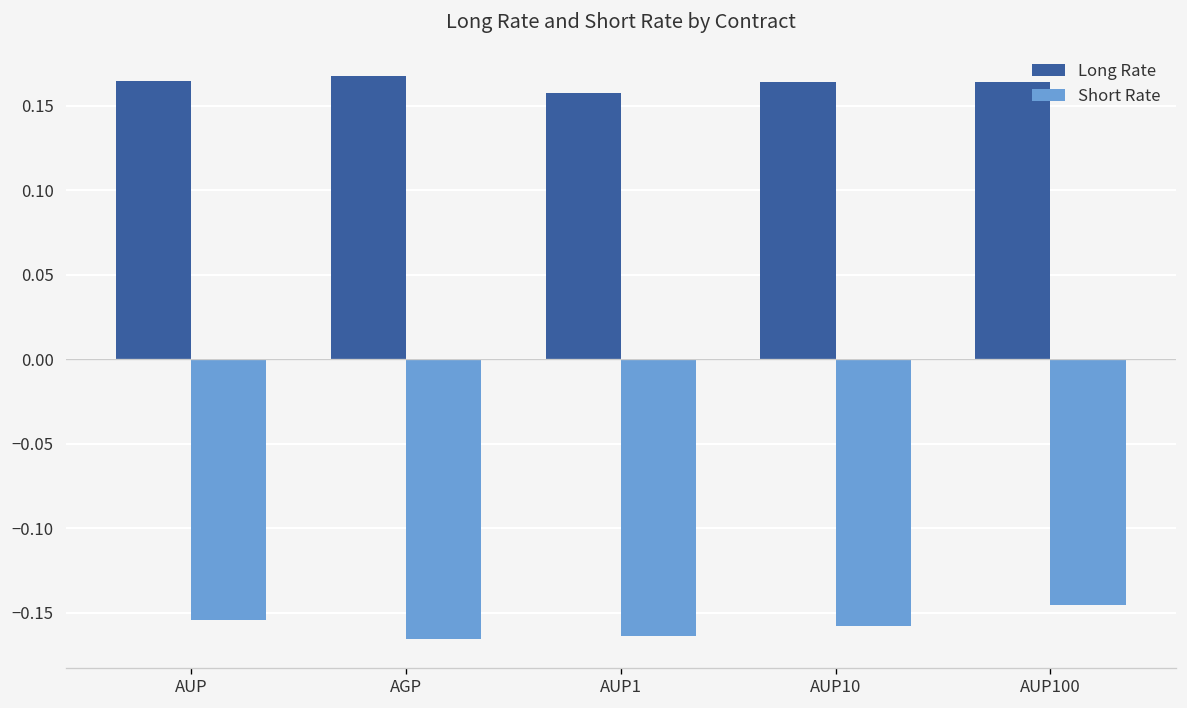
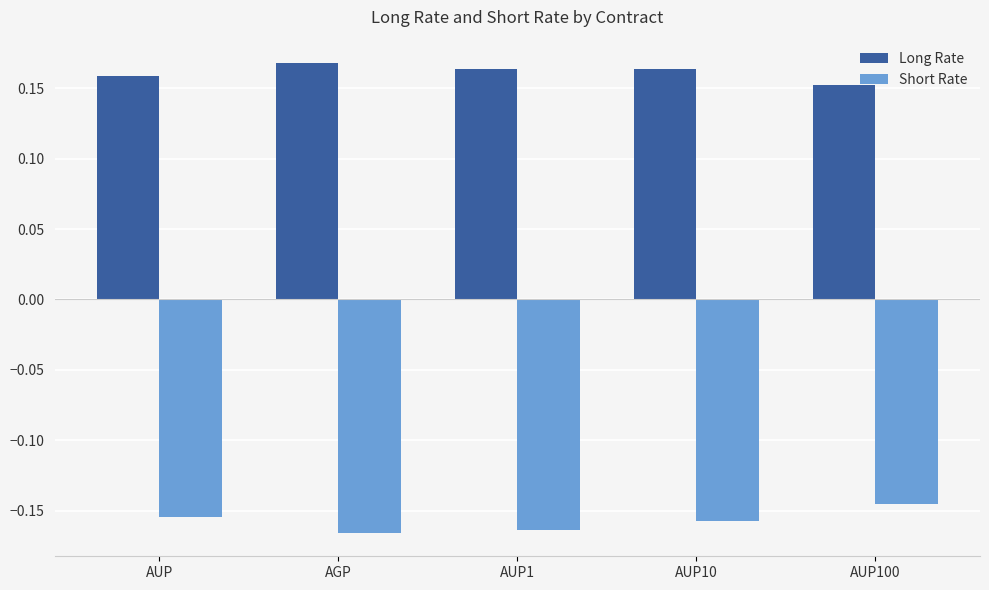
  {
    "Long Rate": {
-     "AUP": 0.165,
+     "AUP": 0.159,
      "AGP": 0.168,
-     "AUP1": 0.158,
+     "AUP1": 0.164,
      "AUP10": 0.164,
-     "AUP100": 0.164
+     "AUP100": 0.152
    },
    "Short Rate": {
      "AUP": -0.154,
      "AGP": -0.166,
      "AUP1": -0.164,
      "AUP10": -0.158,
      "AUP100": -0.145
    }
  }
